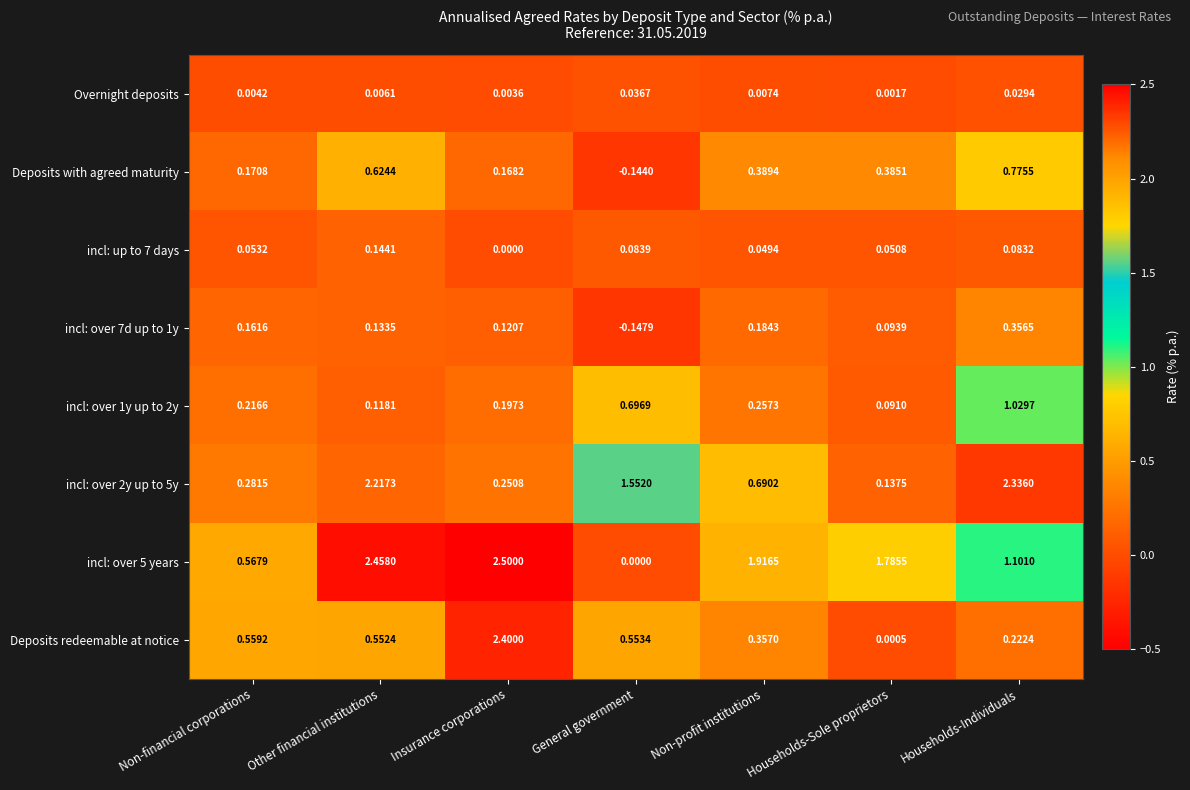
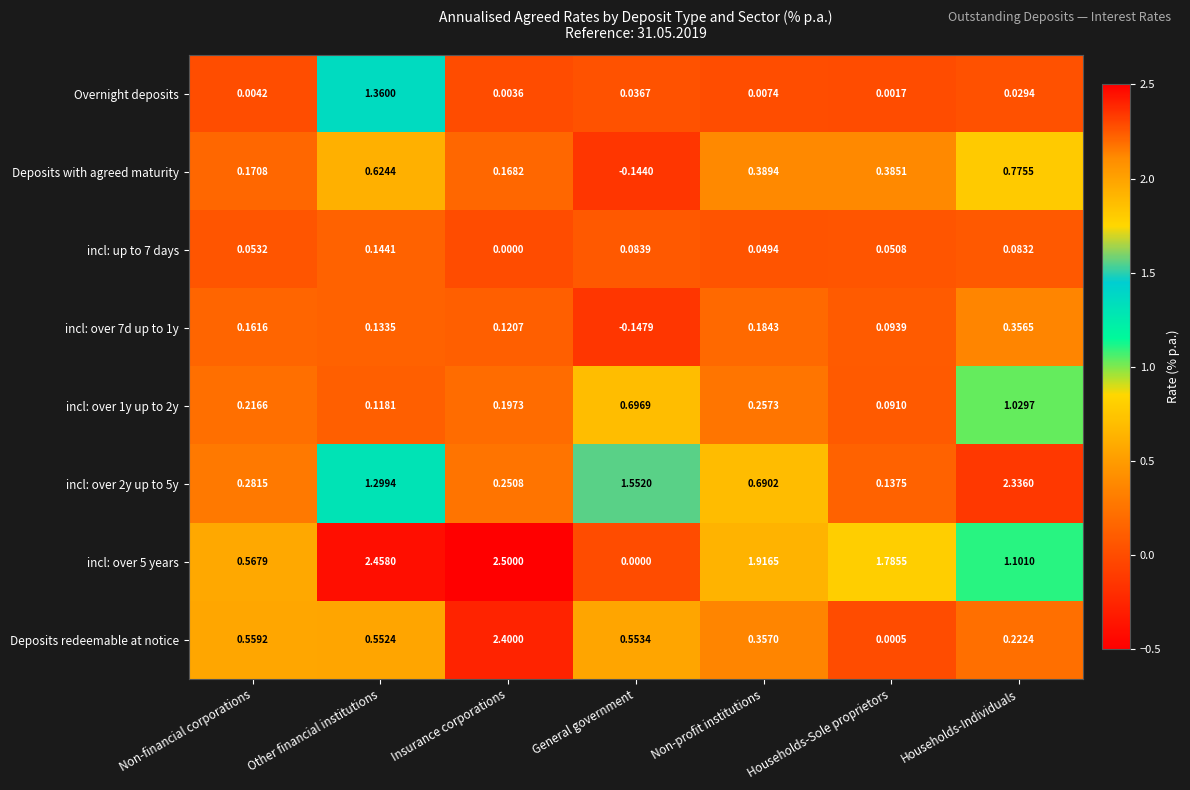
  {
    "Overnight deposits": {
      "Non-financial corporations": 0.0042,
-     "Other financial institutions": 0.0061,
+     "Other financial institutions": 1.3600,
      "Insurance corporations": 0.0036,
      "General government": 0.0367,
      "Non-profit institutions": 0.0074,
      "Households-Sole proprietors": 0.0017,
      "Households-Individuals": 0.0294
    },
    "Deposits with agreed maturity": {
      "Non-financial corporations": 0.1708,
      "Other financial institutions": 0.6244,
      "Insurance corporations": 0.1682,
      "General government": -0.1440,
      "Non-profit institutions": 0.3894,
      "Households-Sole proprietors": 0.3851,
      "Households-Individuals": 0.7755
    },
    "incl: up to 7 days": {
      "Non-financial corporations": 0.0532,
      "Other financial institutions": 0.1441,
      "Insurance corporations": 0.0000,
      "General government": 0.0839,
      "Non-profit institutions": 0.0494,
      "Households-Sole proprietors": 0.0508,
      "Households-Individuals": 0.0832
    },
    "incl: over 7d up to 1y": {
      "Non-financial corporations": 0.1616,
      "Other financial institutions": 0.1335,
      "Insurance corporations": 0.1207,
      "General government": -0.1479,
      "Non-profit institutions": 0.1843,
      "Households-Sole proprietors": 0.0939,
      "Households-Individuals": 0.3565
    },
    "incl: over 1y up to 2y": {
      "Non-financial corporations": 0.2166,
      "Other financial institutions": 0.1181,
      "Insurance corporations": 0.1973,
      "General government": 0.6969,
      "Non-profit institutions": 0.2573,
      "Households-Sole proprietors": 0.0910,
      "Households-Individuals": 1.0297
    },
    "incl: over 2y up to 5y": {
      "Non-financial corporations": 0.2815,
-     "Other financial institutions": 2.2173,
+     "Other financial institutions": 1.2994,
      "Insurance corporations": 0.2508,
      "General government": 1.5520,
      "Non-profit institutions": 0.6902,
      "Households-Sole proprietors": 0.1375,
      "Households-Individuals": 2.3360
    },
    "incl: over 5 years": {
      "Non-financial corporations": 0.5679,
      "Other financial institutions": 2.4580,
      "Insurance corporations": 2.5000,
      "General government": 0.0000,
      "Non-profit institutions": 1.9165,
      "Households-Sole proprietors": 1.7855,
      "Households-Individuals": 1.1010
    },
    "Deposits redeemable at notice": {
      "Non-financial corporations": 0.5592,
      "Other financial institutions": 0.5524,
      "Insurance corporations": 2.4000,
      "General government": 0.5534,
      "Non-profit institutions": 0.3570,
      "Households-Sole proprietors": 0.0005,
      "Households-Individuals": 0.2224
    }
  }
